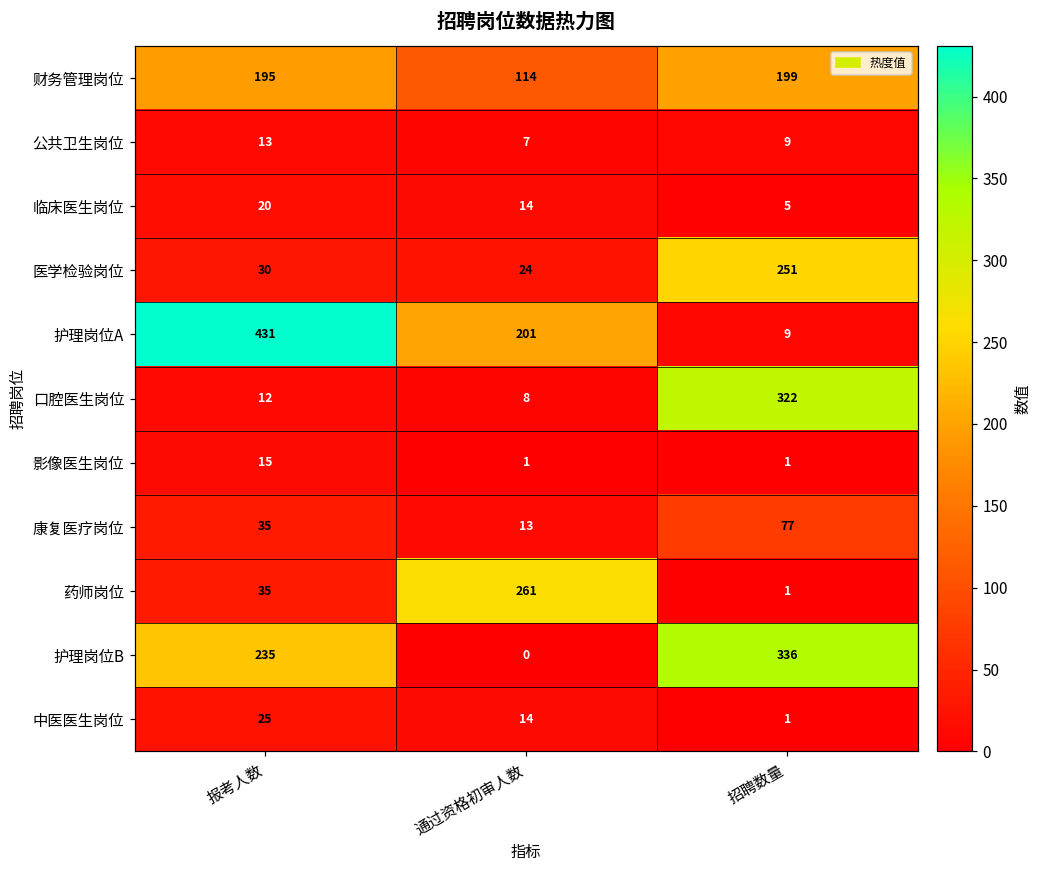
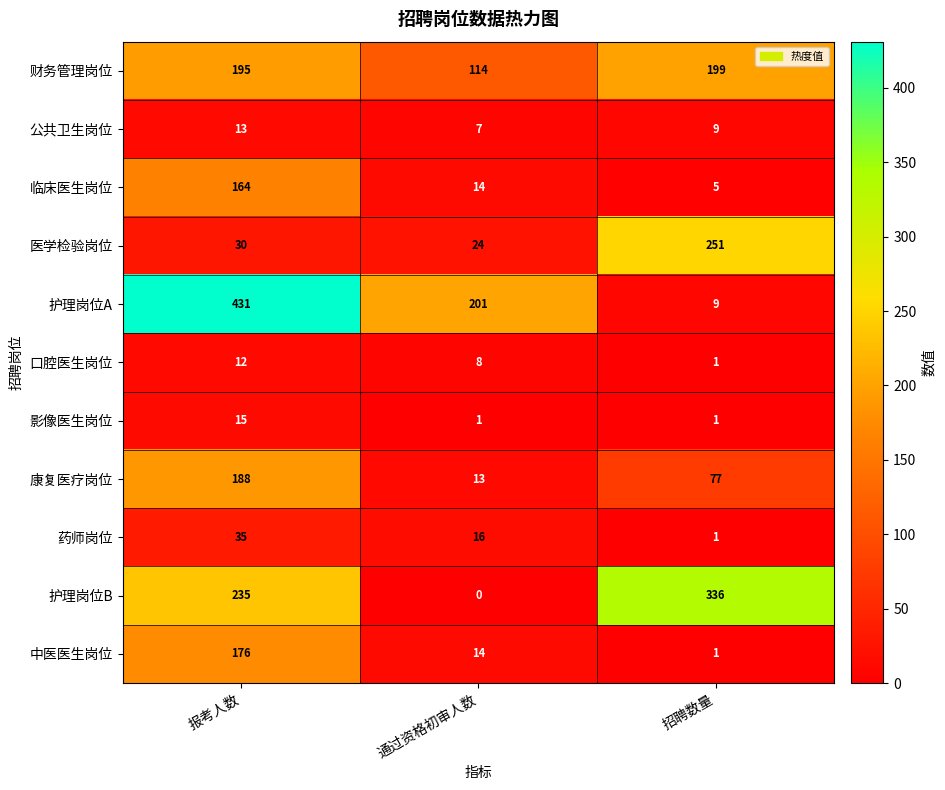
  {
    "财务管理岗位": {
      "报考人数": 195,
      "通过资格初审人数": 114,
      "招聘数量": 199
    },
    "公共卫生岗位": {
      "报考人数": 13,
      "通过资格初审人数": 7,
      "招聘数量": 9
    },
    "临床医生岗位": {
-     "报考人数": 20,
+     "报考人数": 164,
      "通过资格初审人数": 14,
      "招聘数量": 5
    },
    "医学检验岗位": {
      "报考人数": 30,
      "通过资格初审人数": 24,
      "招聘数量": 251
    },
    "护理岗位A": {
      "报考人数": 431,
      "通过资格初审人数": 201,
      "招聘数量": 9
    },
    "口腔医生岗位": {
      "报考人数": 12,
      "通过资格初审人数": 8,
-     "招聘数量": 322
+     "招聘数量": 1
    },
    "影像医生岗位": {
      "报考人数": 15,
      "通过资格初审人数": 1,
      "招聘数量": 1
    },
    "康复医疗岗位": {
-     "报考人数": 35,
+     "报考人数": 188,
      "通过资格初审人数": 13,
      "招聘数量": 77
    },
    "药师岗位": {
      "报考人数": 35,
-     "通过资格初审人数": 261,
+     "通过资格初审人数": 16,
      "招聘数量": 1
    },
    "护理岗位B": {
      "报考人数": 235,
      "通过资格初审人数": 0,
      "招聘数量": 336
    },
    "中医医生岗位": {
-     "报考人数": 25,
+     "报考人数": 176,
      "通过资格初审人数": 14,
      "招聘数量": 1
    }
  }
